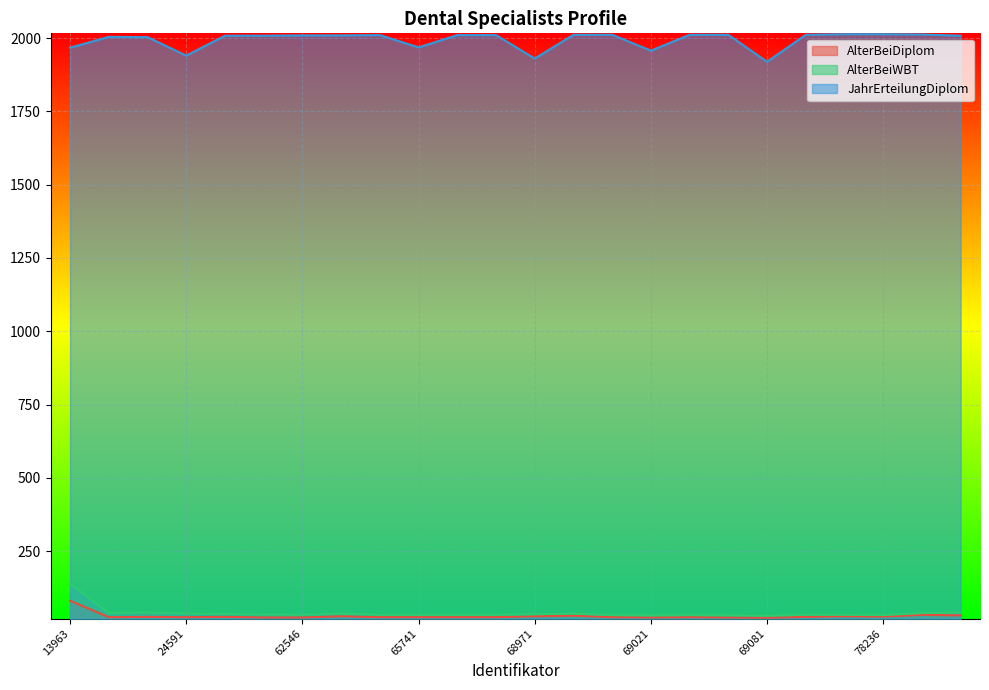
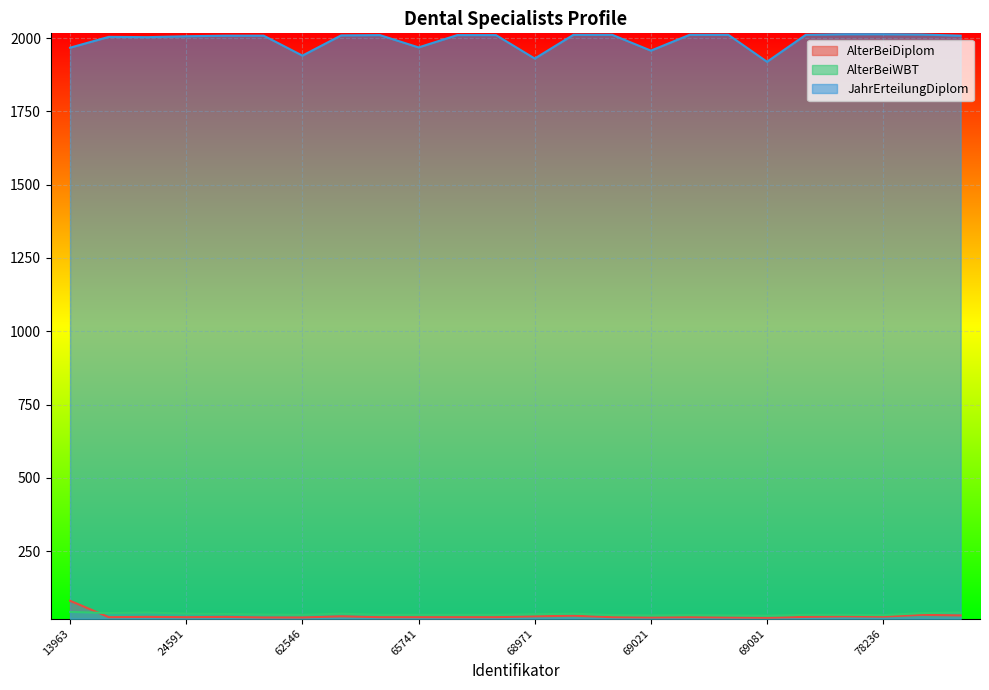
  {
    "AlterBeiDiplom": {
      "13963": 80,
      "24591": 30,
      "62546": 20
    },
    "AlterBeiWBT": {
-     "13963": 140,
+     "13963": 40,
      "24591": 40,
      "62546": 30
    },
    "JahrErteilungDiplom": {
      "13963": 1970,
-     "24591": 1940,
-     "62546": 2010,
+     "24591": 2010,
+     "62546": 1940,
      "65741": 1970,
      "68971": 1930,
      "69021": 1960,
      "69081": 1920,
      "78236": 2010
    }
  }
